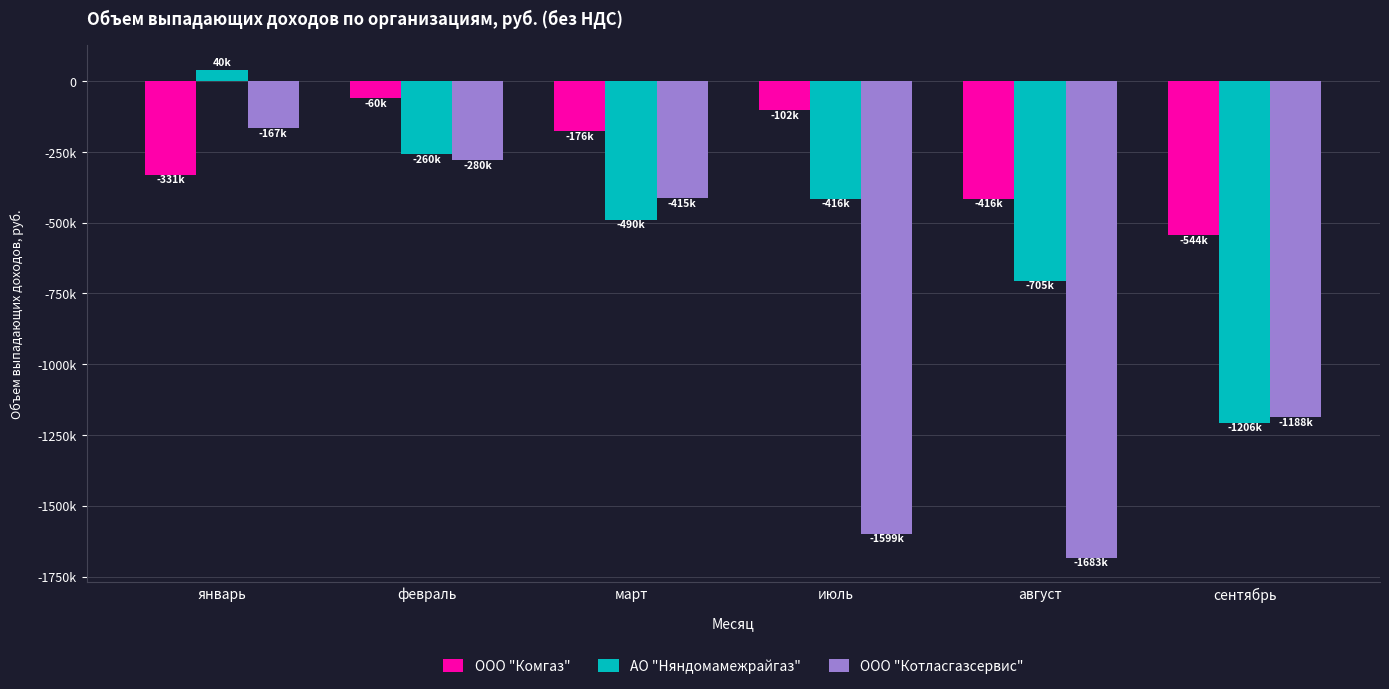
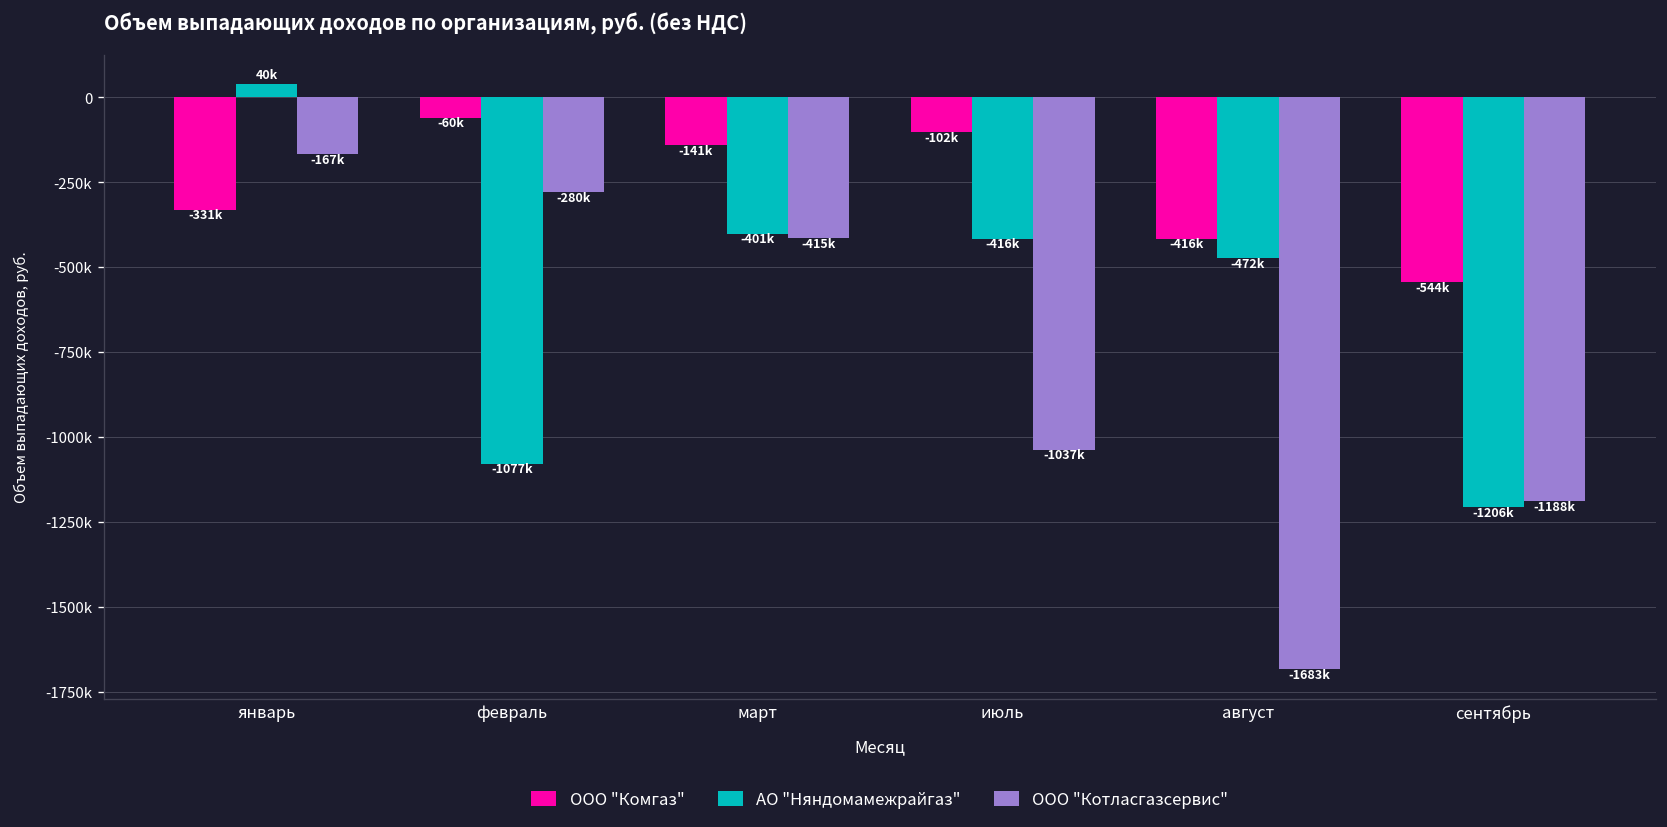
  {
    "ООО \"Комгаз\"": {
      "январь": "-331k",
      "февраль": "-60k",
-     "март": "-176k",
+     "март": "-141k",
      "июль": "-102k",
      "август": "-416k",
      "сентябрь": "-544k"
    },
    "АО \"Няндомамежрайгаз\"": {
      "январь": "40k",
-     "февраль": "-260k",
-     "март": "-490k",
+     "февраль": "-1077k",
+     "март": "-401k",
      "июль": "-416k",
-     "август": "-705k",
+     "август": "-472k",
      "сентябрь": "-1206k"
    },
    "ООО \"Котласгазсервис\"": {
      "январь": "-167k",
      "февраль": "-280k",
      "март": "-415k",
-     "июль": "-1599k",
+     "июль": "-1037k",
      "август": "-1683k",
      "сентябрь": "-1188k"
    }
  }
